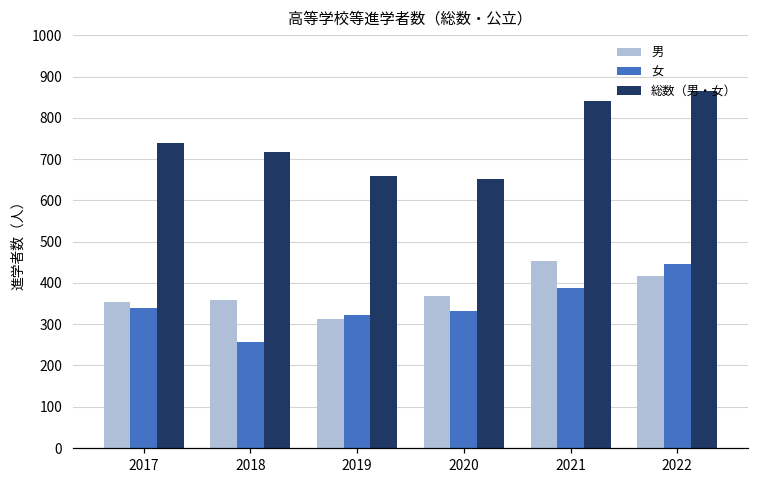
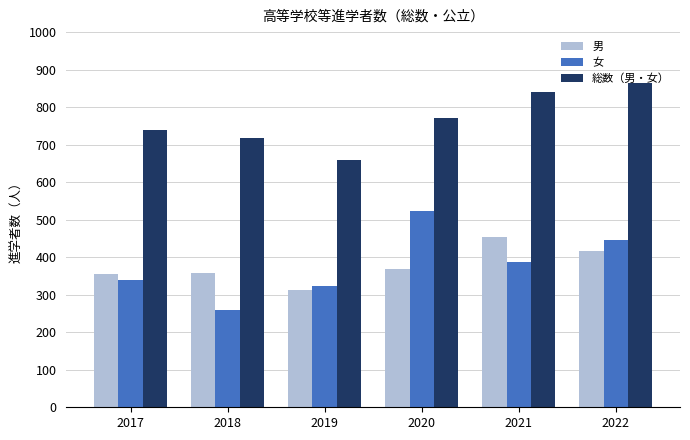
  {
    "男": {
      "2017": 360,
      "2018": 360,
      "2019": 310,
      "2020": 370,
      "2021": 450,
      "2022": 420
    },
    "女": {
      "2017": 340,
      "2018": 260,
      "2019": 320,
-     "2020": 330,
+     "2020": 520,
      "2021": 390,
      "2022": 450
    },
    "総数（男・女）": {
      "2017": 740,
      "2018": 720,
      "2019": 660,
-     "2020": 650,
+     "2020": 770,
      "2021": 840,
      "2022": 860
    }
  }
